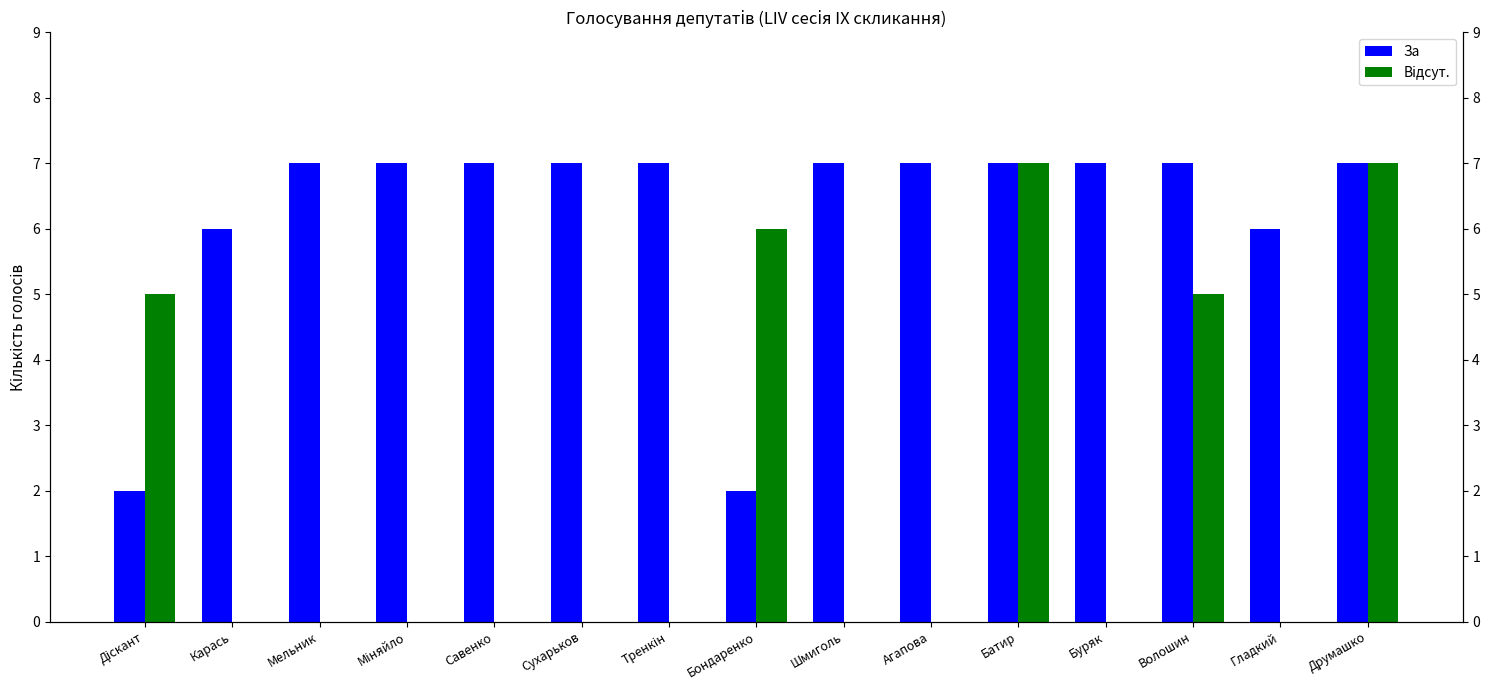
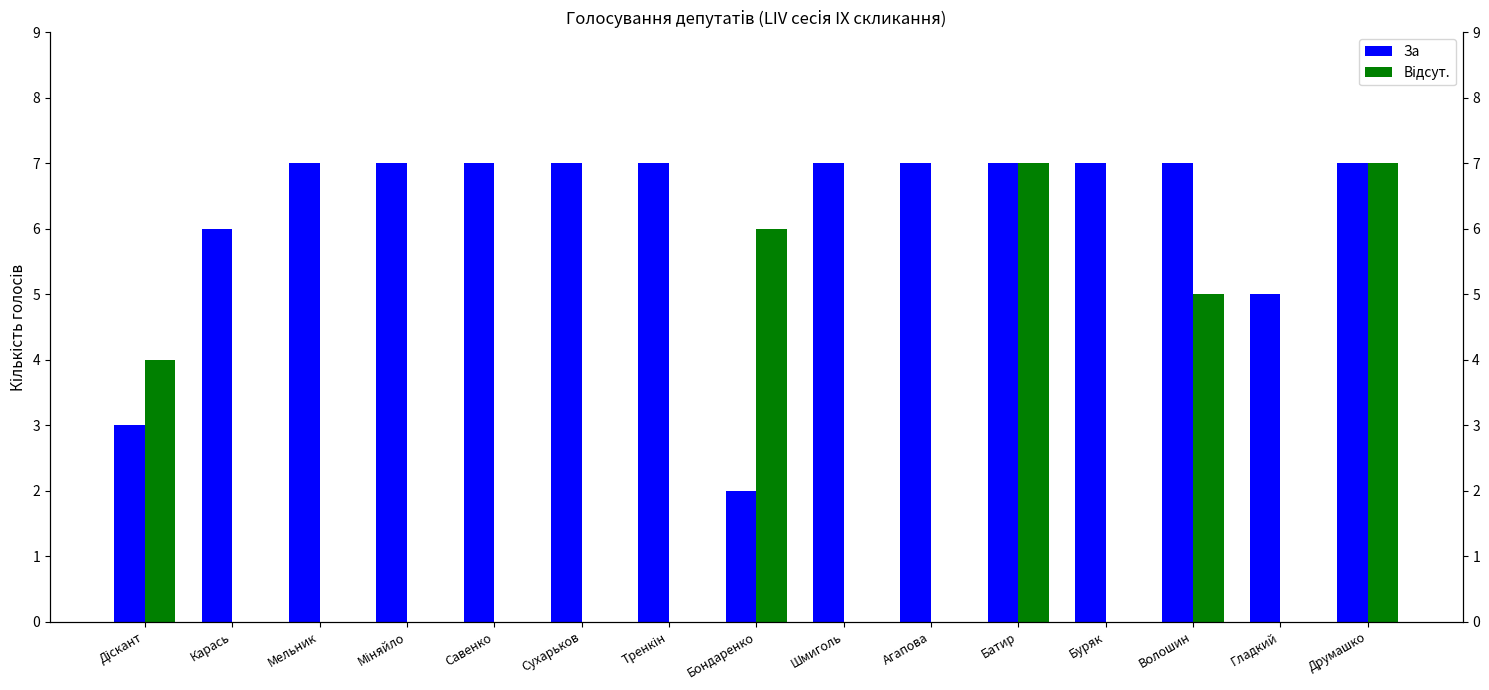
  {
    "За": {
-     "Діскант": 2,
+     "Діскант": 3,
      "Карась": 6,
      "Мельник": 7,
      "Міняйло": 7,
      "Савенко": 7,
      "Сухарьков": 7,
      "Тренкін": 7,
      "Бондаренко": 2,
      "Шмиголь": 7,
      "Агапова": 7,
      "Батир": 7,
      "Буряк": 7,
      "Волошин": 7,
-     "Гладкий": 6,
+     "Гладкий": 5,
      "Друмашко": 7
    },
    "Відсут.": {
-     "Діскант": 5,
+     "Діскант": 4,
      "Карась": 0,
      "Мельник": 0,
      "Міняйло": 0,
      "Савенко": 0,
      "Сухарьков": 0,
      "Тренкін": 0,
      "Бондаренко": 6,
      "Шмиголь": 0,
      "Агапова": 0,
      "Батир": 7,
      "Буряк": 0,
      "Волошин": 5,
      "Гладкий": 0,
      "Друмашко": 7
    }
  }
